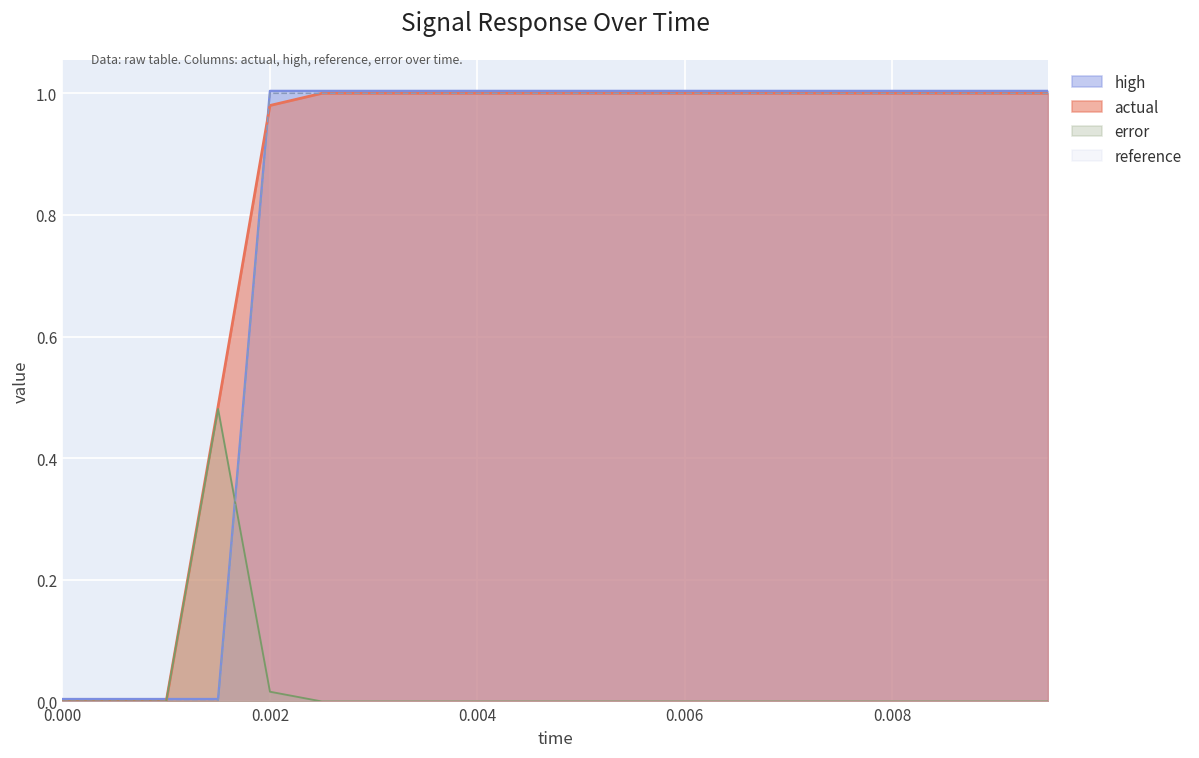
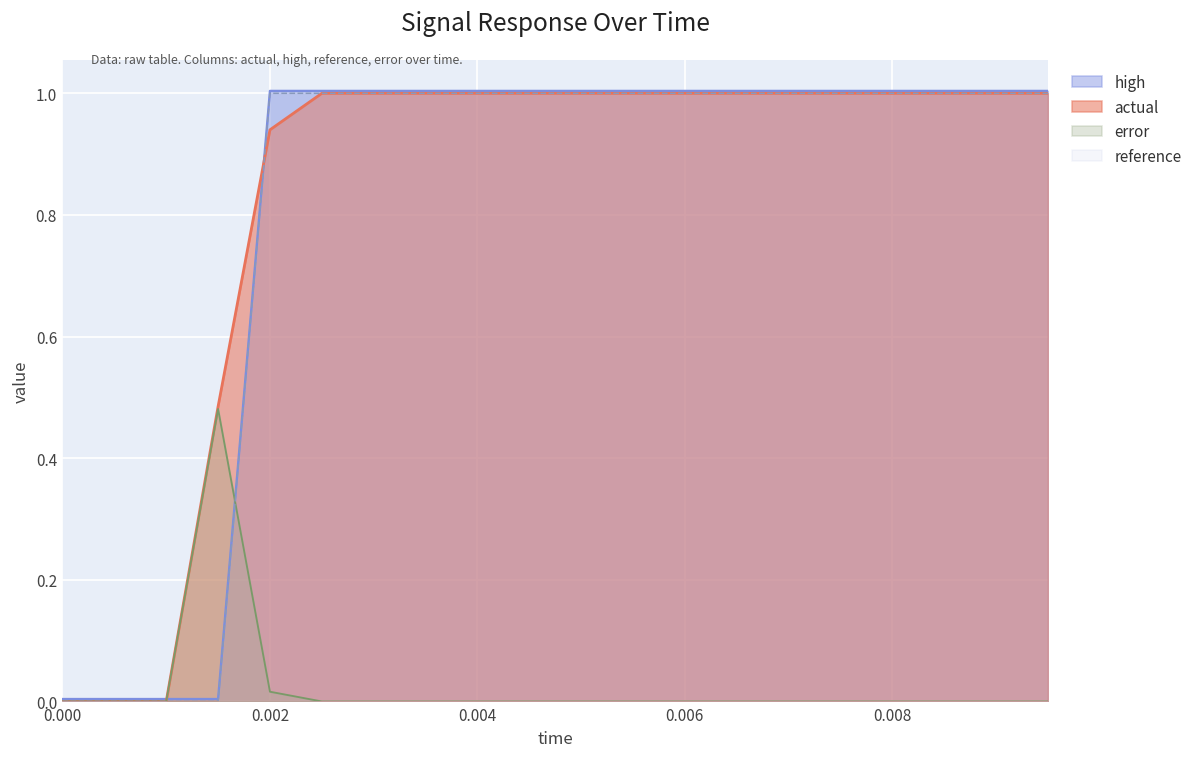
  {
    "actual": {
-     "0.002": 0.98
+     "0.002": 0.94
    }
  }
